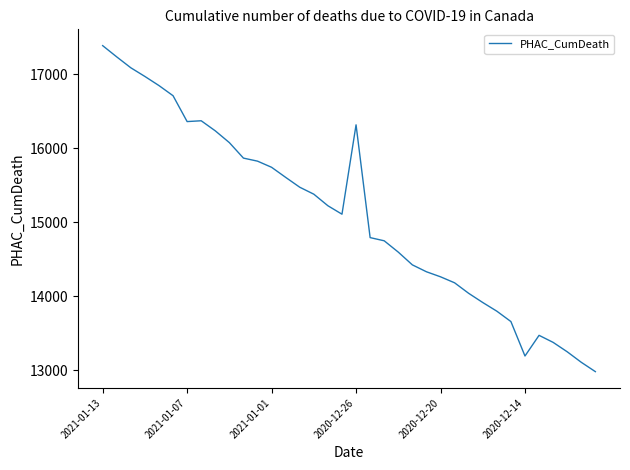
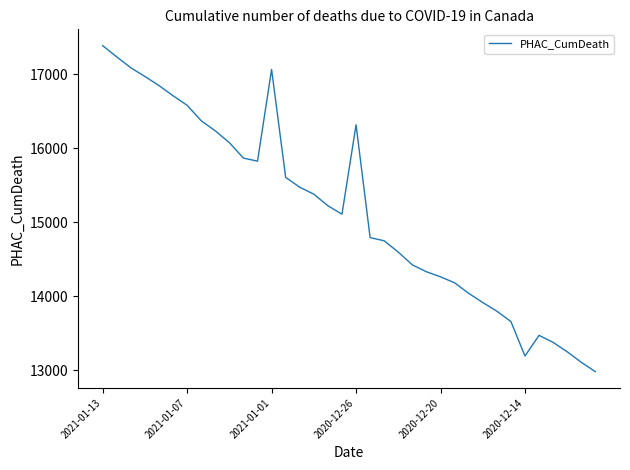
  {
    "2021-01-13": 17400,
-   "2021-01-07": 16400,
-   "2021-01-01": 15700,
+   "2021-01-07": 16600,
+   "2021-01-01": 17100,
    "2020-12-26": 16300,
    "2020-12-20": 14300,
    "2020-12-14": 13200
  }
